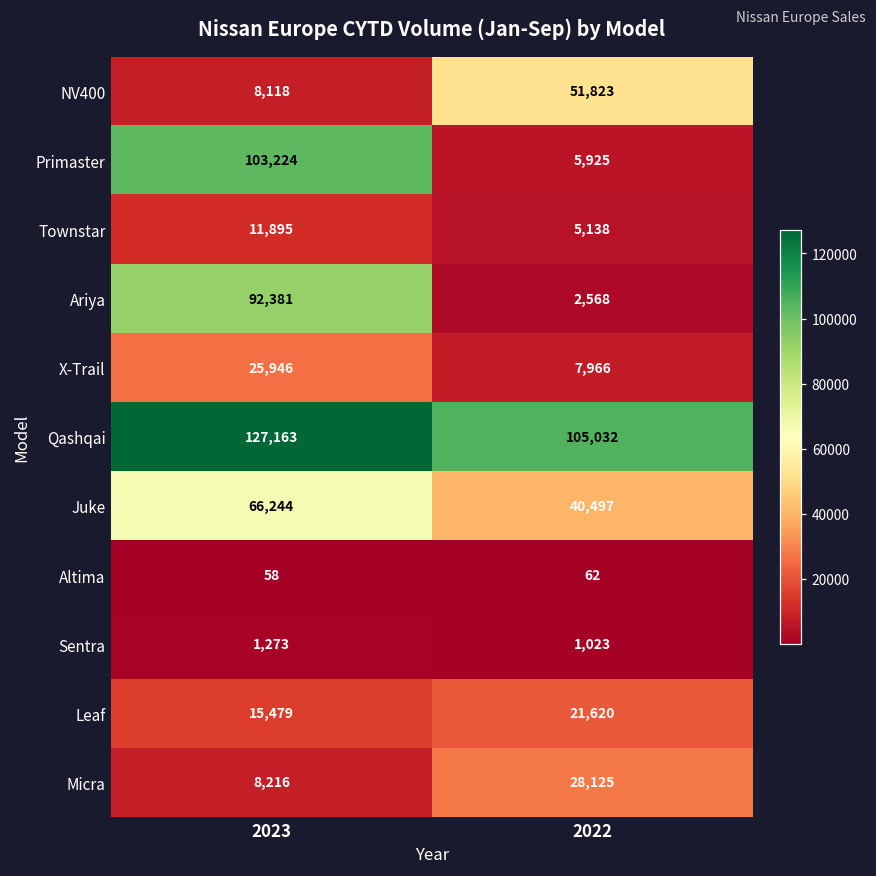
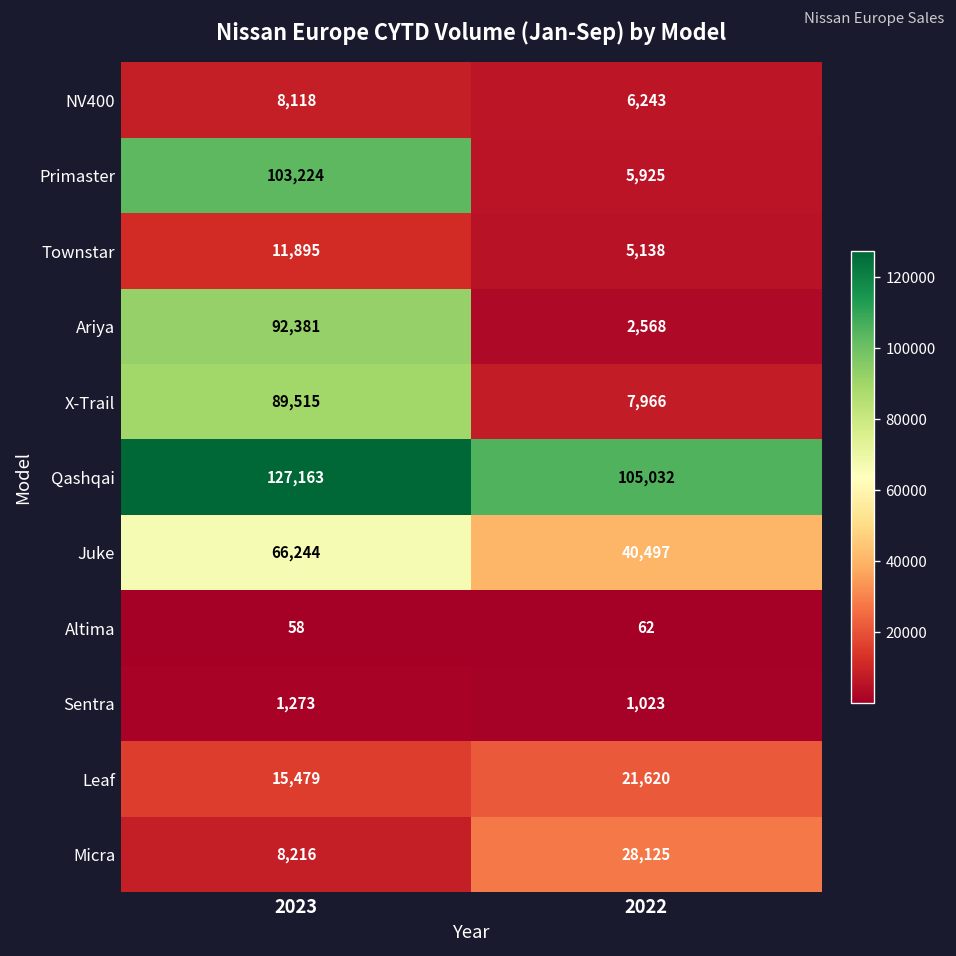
  {
    "NV400": {
      "2023": "8,118",
-     "2022": "51,823"
+     "2022": "6,243"
    },
    "Primaster": {
      "2023": "103,224",
      "2022": "5,925"
    },
    "Townstar": {
      "2023": "11,895",
      "2022": "5,138"
    },
    "Ariya": {
      "2023": "92,381",
      "2022": "2,568"
    },
    "X-Trail": {
-     "2023": "25,946",
+     "2023": "89,515",
      "2022": "7,966"
    },
    "Qashqai": {
      "2023": "127,163",
      "2022": "105,032"
    },
    "Juke": {
      "2023": "66,244",
      "2022": "40,497"
    },
    "Altima": {
      "2023": "58",
      "2022": "62"
    },
    "Sentra": {
      "2023": "1,273",
      "2022": "1,023"
    },
    "Leaf": {
      "2023": "15,479",
      "2022": "21,620"
    },
    "Micra": {
      "2023": "8,216",
      "2022": "28,125"
    }
  }
